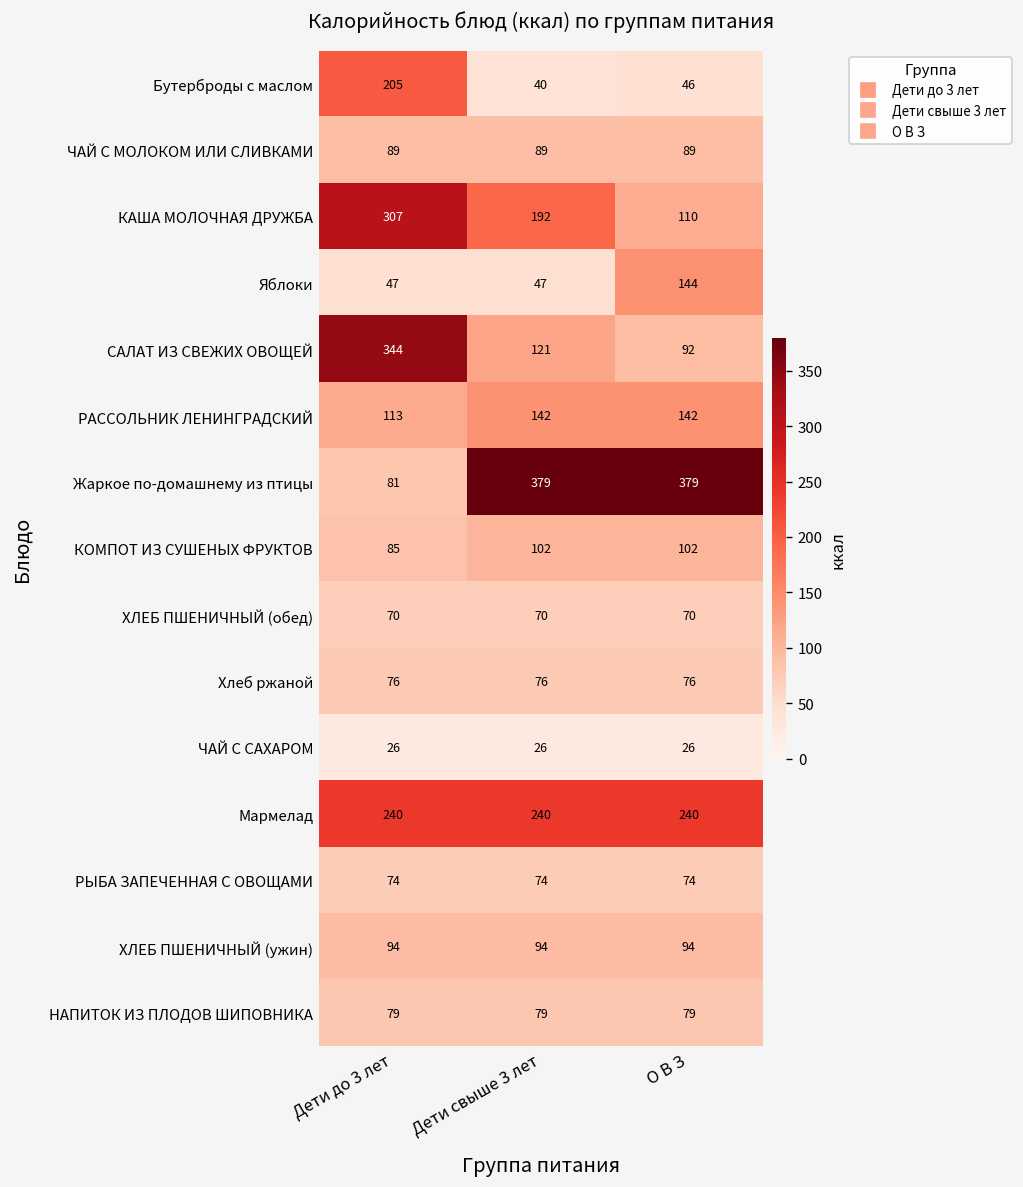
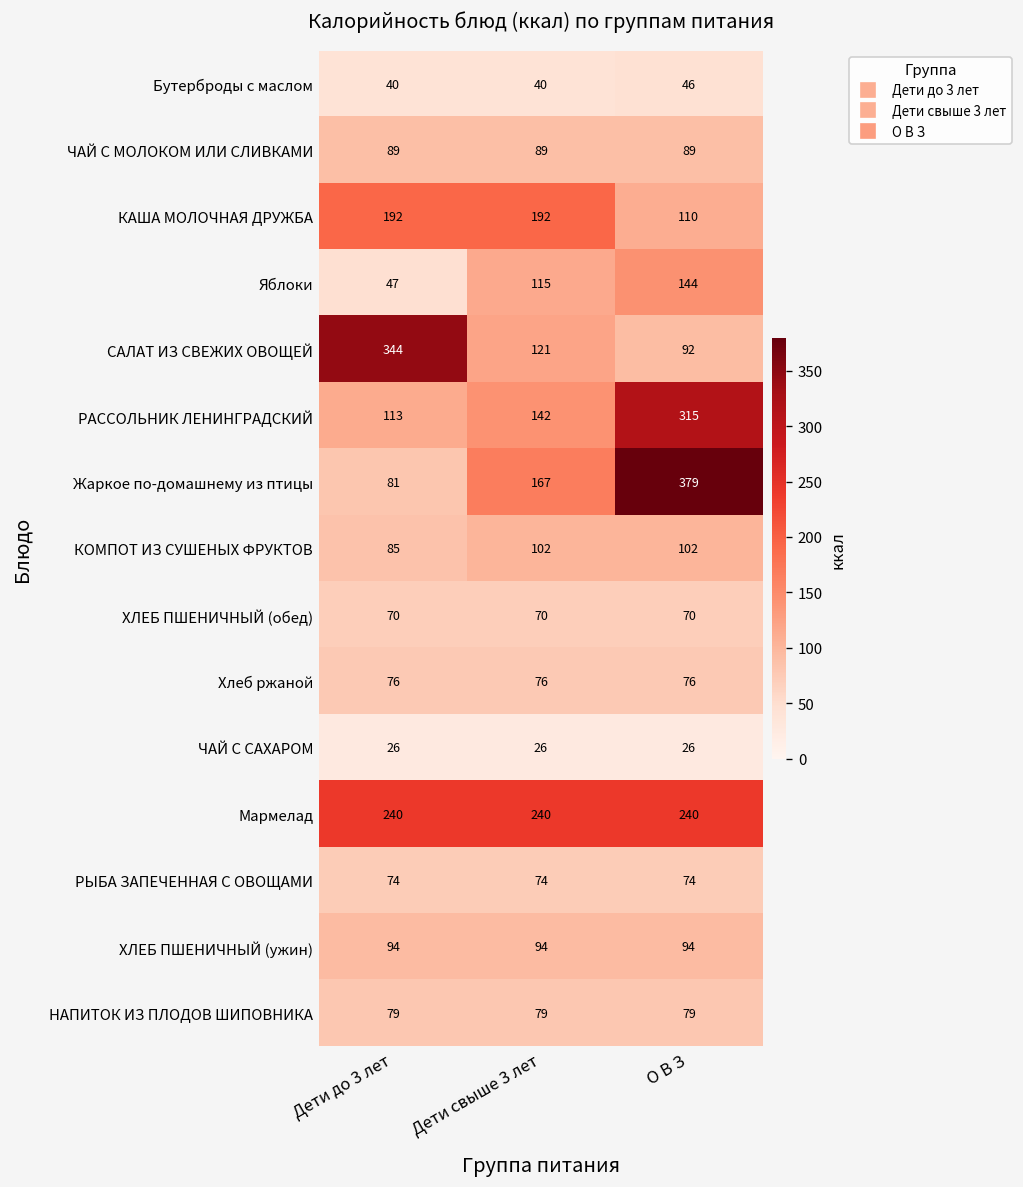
  {
    "Бутерброды с маслом": {
-     "Дети до 3 лет": 205,
+     "Дети до 3 лет": 40,
      "Дети свыше 3 лет": 40,
      "О В З": 46
    },
    "ЧАЙ С МОЛОКОМ ИЛИ СЛИВКАМИ": {
      "Дети до 3 лет": 89,
      "Дети свыше 3 лет": 89,
      "О В З": 89
    },
    "КАША МОЛОЧНАЯ ДРУЖБА": {
-     "Дети до 3 лет": 307,
+     "Дети до 3 лет": 192,
      "Дети свыше 3 лет": 192,
      "О В З": 110
    },
    "Яблоки": {
      "Дети до 3 лет": 47,
-     "Дети свыше 3 лет": 47,
+     "Дети свыше 3 лет": 115,
      "О В З": 144
    },
    "САЛАТ ИЗ СВЕЖИХ ОВОЩЕЙ": {
      "Дети до 3 лет": 344,
      "Дети свыше 3 лет": 121,
      "О В З": 92
    },
    "РАССОЛЬНИК ЛЕНИНГРАДСКИЙ": {
      "Дети до 3 лет": 113,
      "Дети свыше 3 лет": 142,
-     "О В З": 142
+     "О В З": 315
    },
    "Жаркое по-домашнему из птицы": {
      "Дети до 3 лет": 81,
-     "Дети свыше 3 лет": 379,
+     "Дети свыше 3 лет": 167,
      "О В З": 379
    },
    "КОМПОТ ИЗ СУШЕНЫХ ФРУКТОВ": {
      "Дети до 3 лет": 85,
      "Дети свыше 3 лет": 102,
      "О В З": 102
    },
    "ХЛЕБ ПШЕНИЧНЫЙ (обед)": {
      "Дети до 3 лет": 70,
      "Дети свыше 3 лет": 70,
      "О В З": 70
    },
    "Хлеб ржаной": {
      "Дети до 3 лет": 76,
      "Дети свыше 3 лет": 76,
      "О В З": 76
    },
    "ЧАЙ С САХАРОМ": {
      "Дети до 3 лет": 26,
      "Дети свыше 3 лет": 26,
      "О В З": 26
    },
    "Мармелад": {
      "Дети до 3 лет": 240,
      "Дети свыше 3 лет": 240,
      "О В З": 240
    },
    "РЫБА ЗАПЕЧЕННАЯ С ОВОЩАМИ": {
      "Дети до 3 лет": 74,
      "Дети свыше 3 лет": 74,
      "О В З": 74
    },
    "ХЛЕБ ПШЕНИЧНЫЙ (ужин)": {
      "Дети до 3 лет": 94,
      "Дети свыше 3 лет": 94,
      "О В З": 94
    },
    "НАПИТОК ИЗ ПЛОДОВ ШИПОВНИКА": {
      "Дети до 3 лет": 79,
      "Дети свыше 3 лет": 79,
      "О В З": 79
    }
  }
